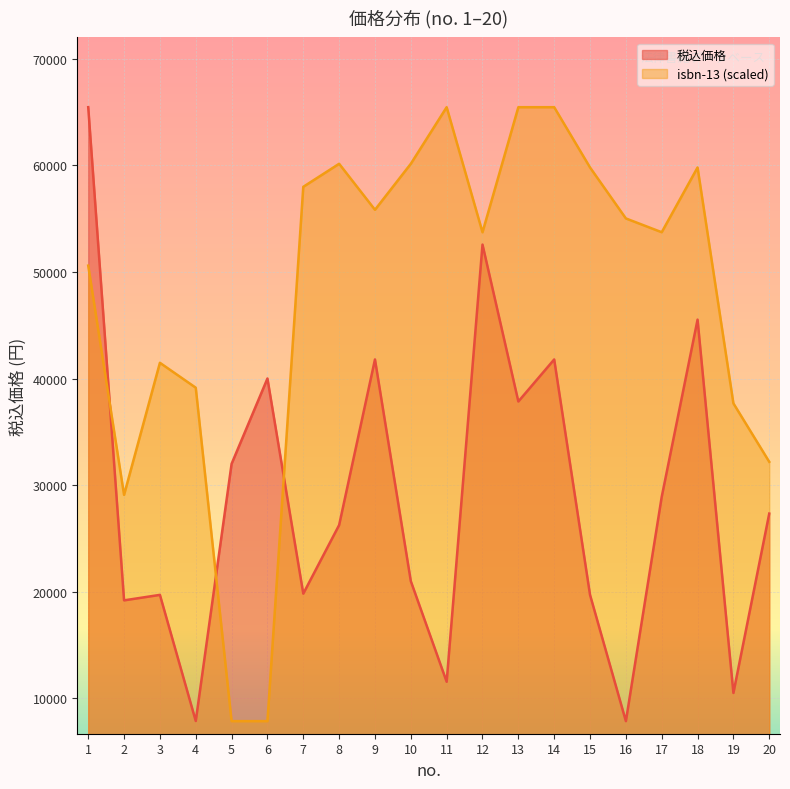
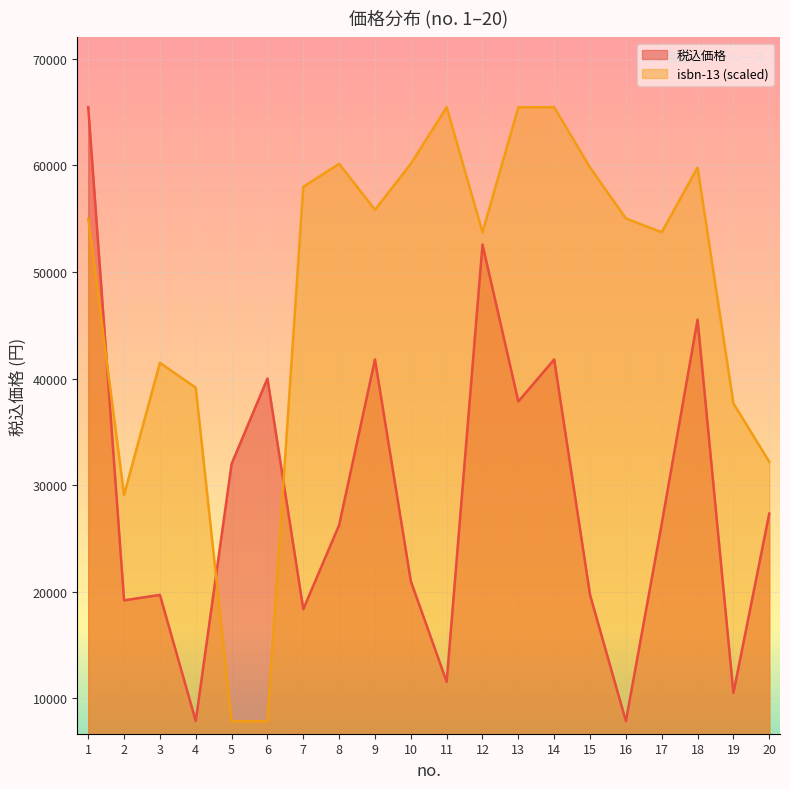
  {
    "税込価格": {
      "1": 65500,
      "2": 19200,
      "3": 19700,
      "4": 7900,
      "5": 32000,
      "6": 40000,
-     "7": 19800,
+     "7": 18400,
      "8": 26300,
      "9": 41800,
      "10": 21000,
      "11": 11600,
      "12": 52600,
      "13": 37900,
      "14": 41800,
      "15": 19700,
      "16": 7900,
-     "17": 28900,
+     "17": 26400,
      "18": 45500,
      "19": 10500,
      "20": 27300
    },
    "isbn-13 (scaled)": {
-     "1": 50600,
+     "1": 55000,
      "2": 29100,
      "3": 41500,
      "4": 39200,
      "5": 7900,
      "6": 7900,
      "7": 58000,
      "8": 60200,
      "9": 55800,
      "10": 60200,
      "11": 65500,
      "12": 53700,
      "13": 65500,
      "14": 65500,
      "15": 59800,
      "16": 55000,
      "17": 53700,
      "18": 59800,
      "19": 37700,
      "20": 32200
    }
  }
